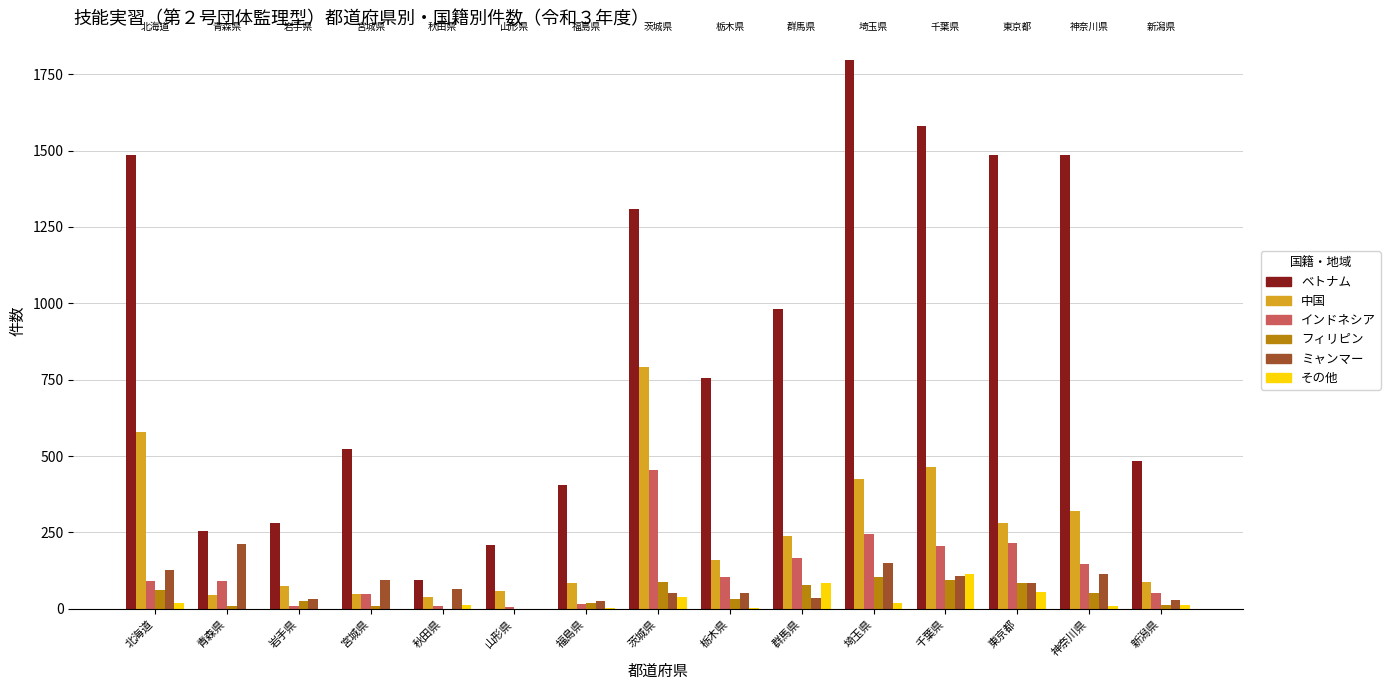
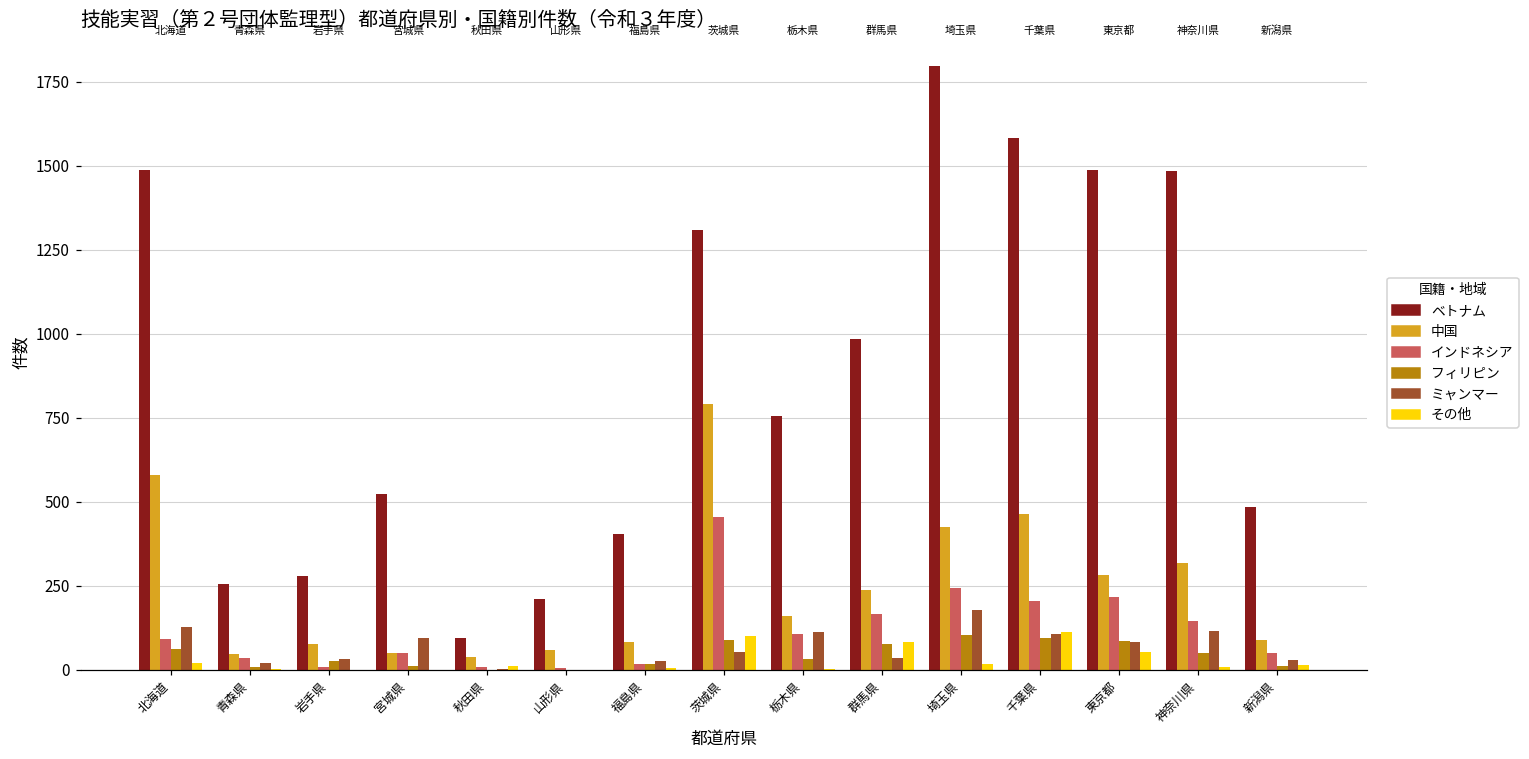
  {
    "ベトナム": {
      "北海道": 1490,
      "青森県": 260,
      "岩手県": 280,
      "宮城県": 520,
      "秋田県": 100,
      "山形県": 210,
      "福島県": 410,
      "茨城県": 1310,
      "栃木県": 750,
      "群馬県": 980,
      "埼玉県": 1800,
      "千葉県": 1580,
      "東京都": 1490,
      "神奈川県": 1490,
      "新潟県": 480
    },
    "インドネシア": {
      "北海道": 90,
-     "青森県": 90,
+     "青森県": 30,
      "岩手県": 10,
      "宮城県": 50,
      "福島県": 20,
      "茨城県": 450,
      "栃木県": 110,
      "群馬県": 170,
      "埼玉県": 240,
      "千葉県": 210,
      "東京都": 220,
      "神奈川県": 150,
      "新潟県": 50
    },
    "ミャンマー": {
      "北海道": 130,
-     "青森県": 210,
+     "青森県": 20,
      "岩手県": 30,
      "宮城県": 90,
-     "秋田県": 70,
+     "秋田県": 0,
      "山形県": 0,
      "福島県": 30,
      "茨城県": 50,
-     "栃木県": 50,
+     "栃木県": 110,
      "群馬県": 40,
-     "埼玉県": 150,
+     "埼玉県": 180,
      "千葉県": 110,
      "東京都": 80,
      "神奈川県": 120,
      "新潟県": 30
    },
    "その他": {
      "北海道": 20,
      "岩手県": 0,
      "宮城県": 0,
      "秋田県": 10,
      "山形県": 0,
-     "茨城県": 40,
+     "茨城県": 100,
      "群馬県": 80,
      "埼玉県": 20,
      "千葉県": 110,
      "東京都": 50,
      "新潟県": 10
    }
  }
